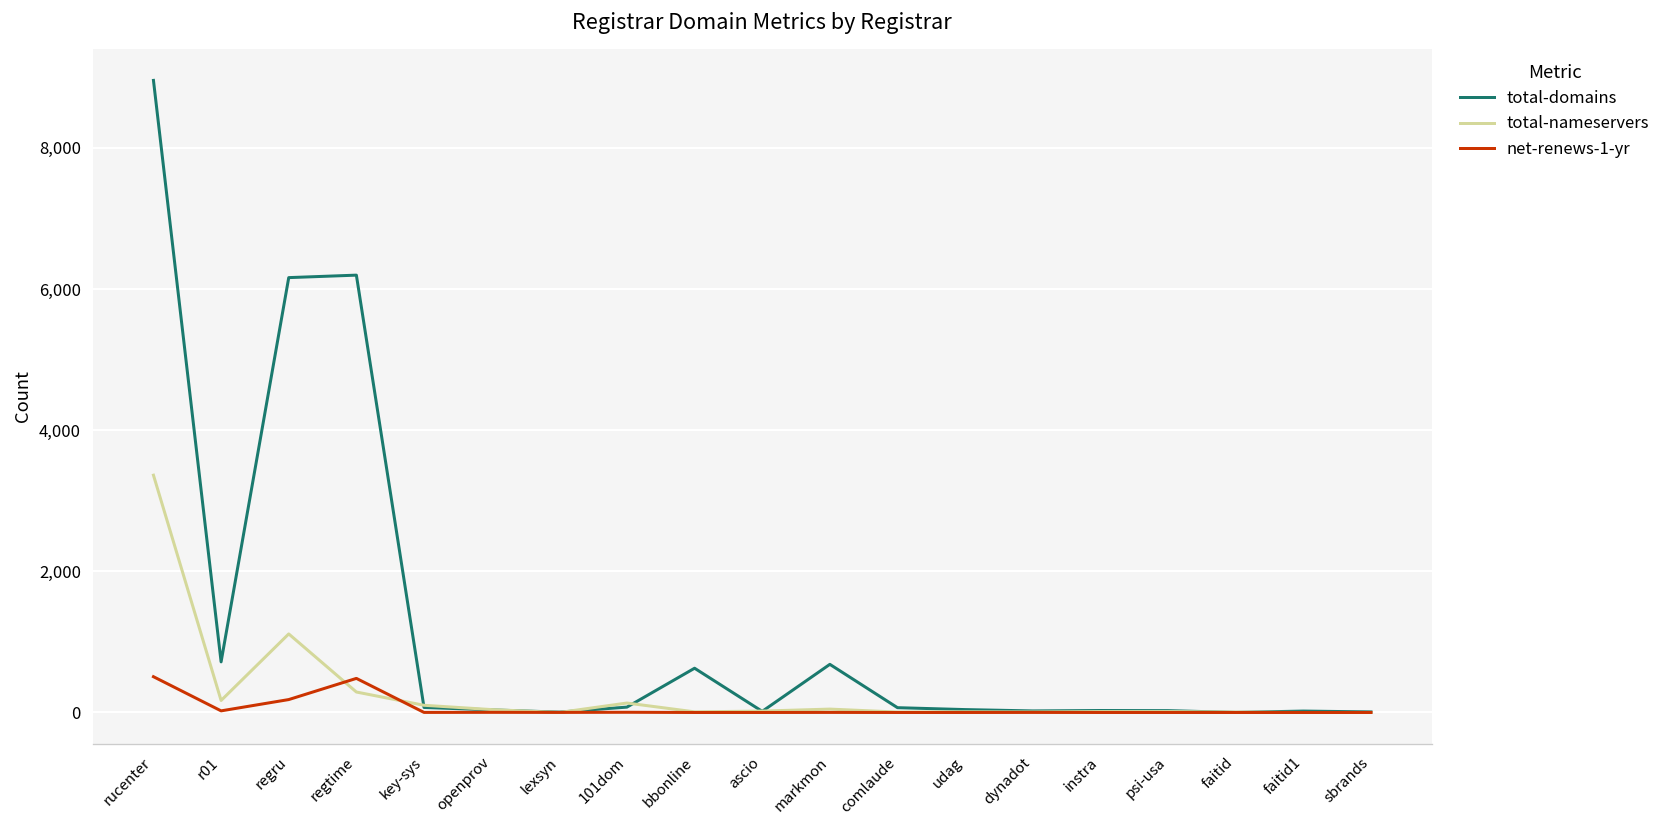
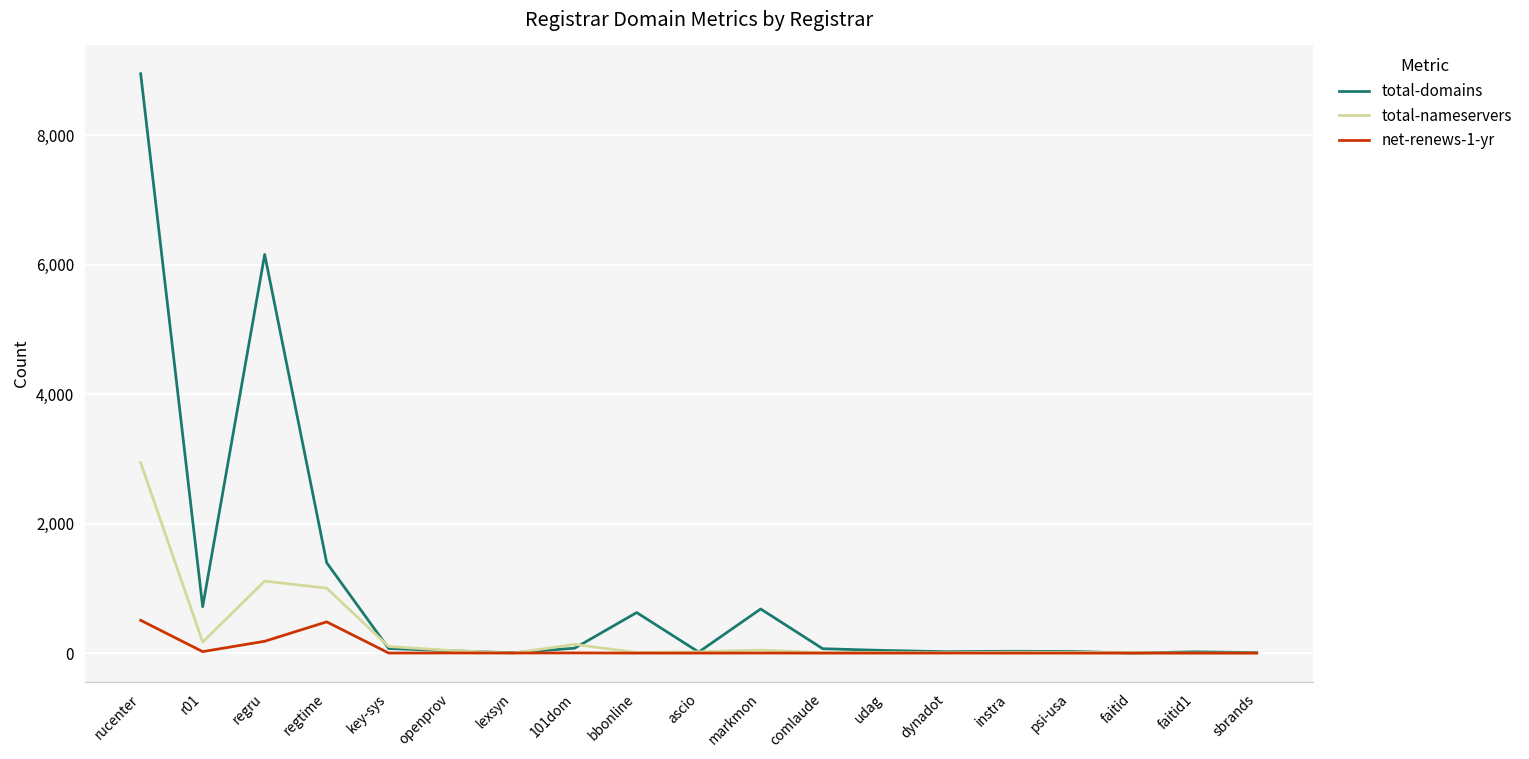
  {
    "total-domains": {
      "rucenter": "9,000",
      "r01": "700",
      "regru": "6,200",
-     "regtime": "6,200",
+     "regtime": "1,400",
      "101dom": "100",
      "bbonline": "600",
      "markmon": "700",
      "comlaude": "100"
    },
    "total-nameservers": {
-     "rucenter": "3,400",
+     "rucenter": "2,900",
      "r01": "200",
      "regru": "1,100",
-     "regtime": "300",
+     "regtime": "1,000",
      "101dom": "100",
      "markmon": "0"
    },
    "net-renews-1-yr": {
      "rucenter": "500",
      "r01": "0",
      "regru": "200",
      "regtime": "500",
      "key-sys": "0",
      "101dom": "0",
      "markmon": "0"
    }
  }
